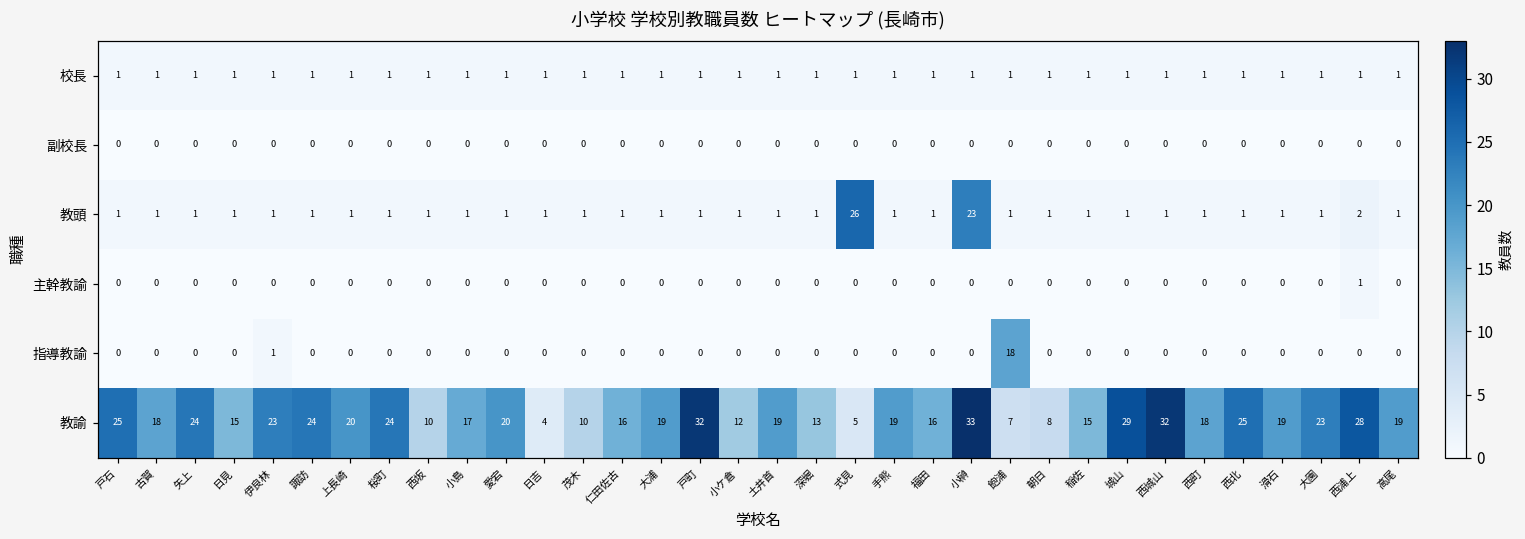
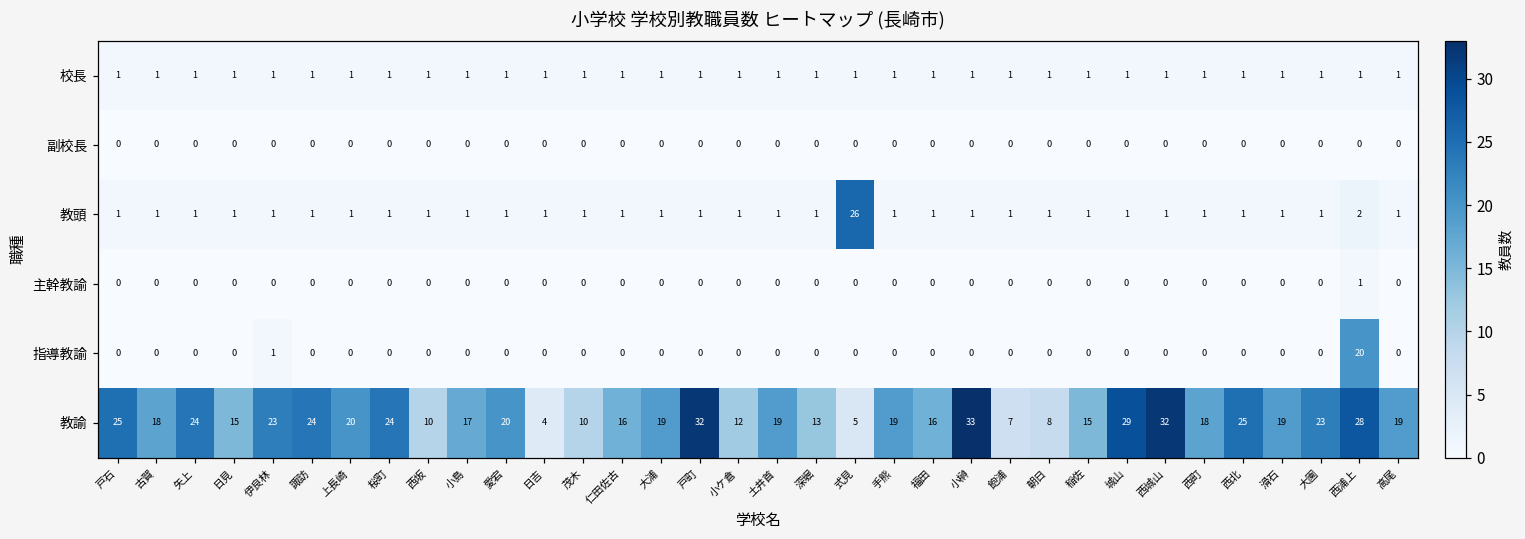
  {
    "教頭": {
      "戸石": 1,
      "古賀": 1,
      "矢上": 1,
      "日見": 1,
      "伊良林": 1,
      "諏訪": 1,
      "上長崎": 1,
      "桜町": 1,
      "西坂": 1,
      "小島": 1,
      "愛宕": 1,
      "日吉": 1,
      "茂木": 1,
      "仁田佐古": 1,
      "大浦": 1,
      "戸町": 1,
      "小ケ倉": 1,
      "土井首": 1,
      "深堀": 1,
      "式見": 26,
      "手熊": 1,
      "福田": 1,
-     "小榊": 23,
+     "小榊": 1,
      "飽浦": 1,
      "朝日": 1,
      "稲佐": 1,
      "城山": 1,
      "西城山": 1,
      "西町": 1,
      "西北": 1,
      "滑石": 1,
      "大園": 1,
      "西浦上": 2,
      "高尾": 1
    },
    "指導教諭": {
      "戸石": 0,
      "古賀": 0,
      "矢上": 0,
      "日見": 0,
      "伊良林": 1,
      "諏訪": 0,
      "上長崎": 0,
      "桜町": 0,
      "西坂": 0,
      "小島": 0,
      "愛宕": 0,
      "日吉": 0,
      "茂木": 0,
      "仁田佐古": 0,
      "大浦": 0,
      "戸町": 0,
      "小ケ倉": 0,
      "土井首": 0,
      "深堀": 0,
      "式見": 0,
      "手熊": 0,
      "福田": 0,
      "小榊": 0,
-     "飽浦": 18,
+     "飽浦": 0,
      "朝日": 0,
      "稲佐": 0,
      "城山": 0,
      "西城山": 0,
      "西町": 0,
      "西北": 0,
      "滑石": 0,
      "大園": 0,
-     "西浦上": 0,
+     "西浦上": 20,
      "高尾": 0
    }
  }
